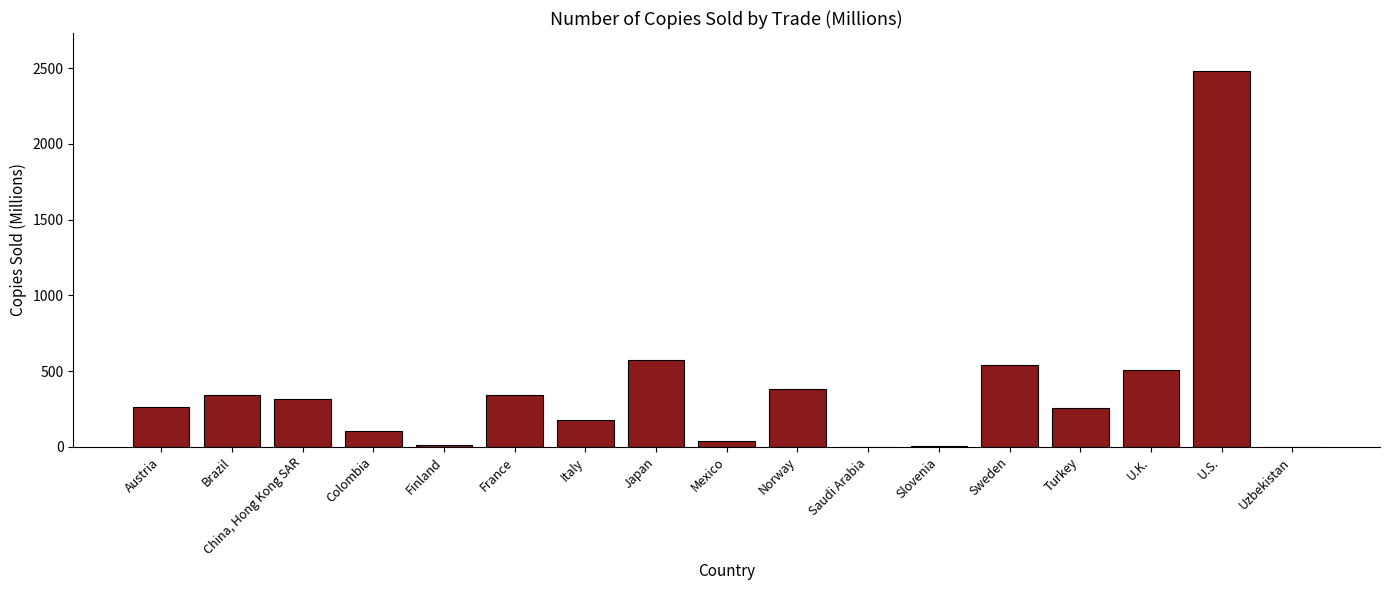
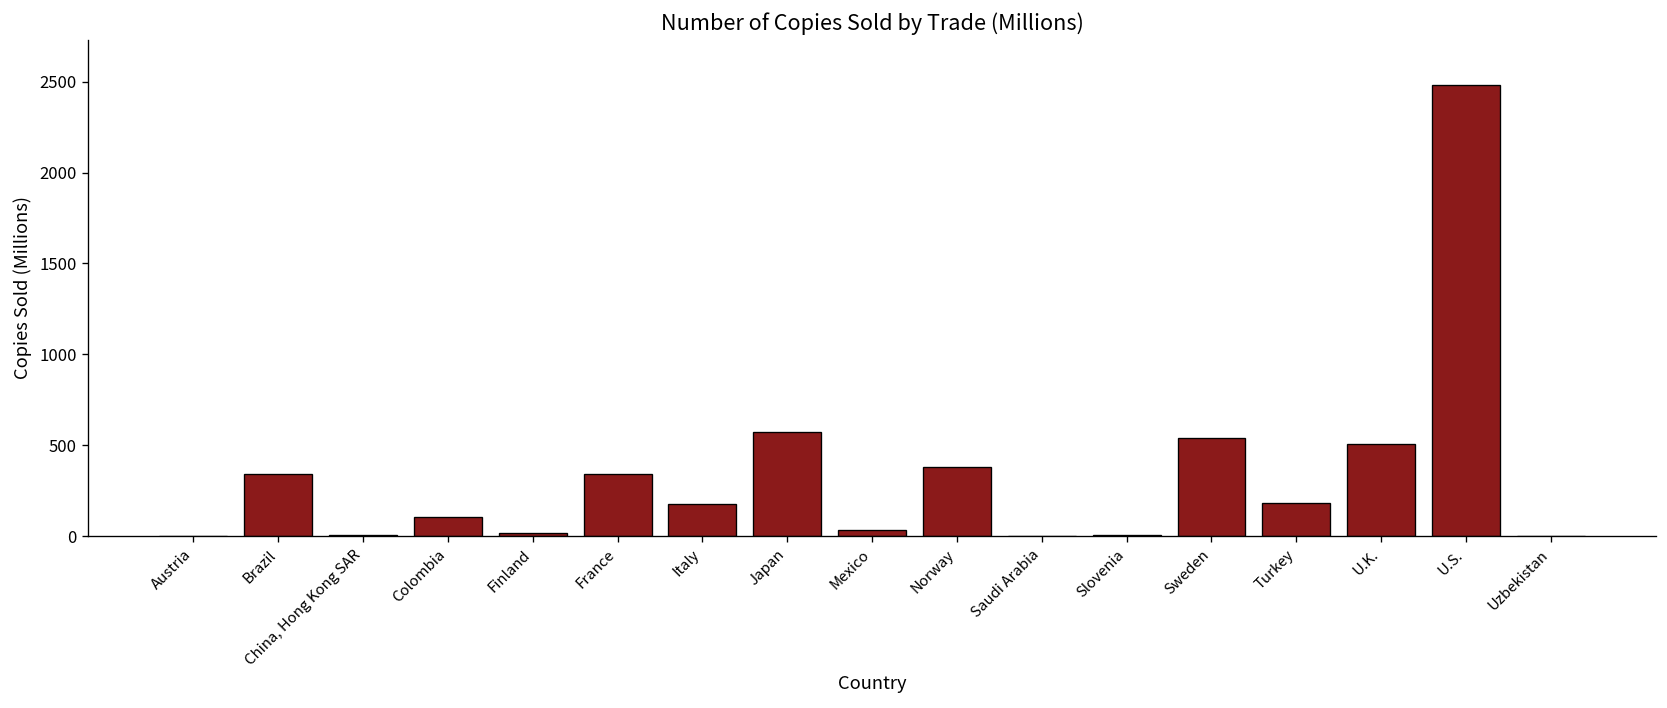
  {
-   "Austria": 260,
+   "Austria": 0,
    "Brazil": 340,
-   "China, Hong Kong SAR": 320,
+   "China, Hong Kong SAR": 10,
    "Colombia": 100,
    "France": 340,
    "Italy": 180,
    "Japan": 570,
    "Mexico": 40,
    "Norway": 380,
    "Sweden": 540,
-   "Turkey": 260,
+   "Turkey": 180,
    "U.K.": 510,
    "U.S.": 2480
  }
